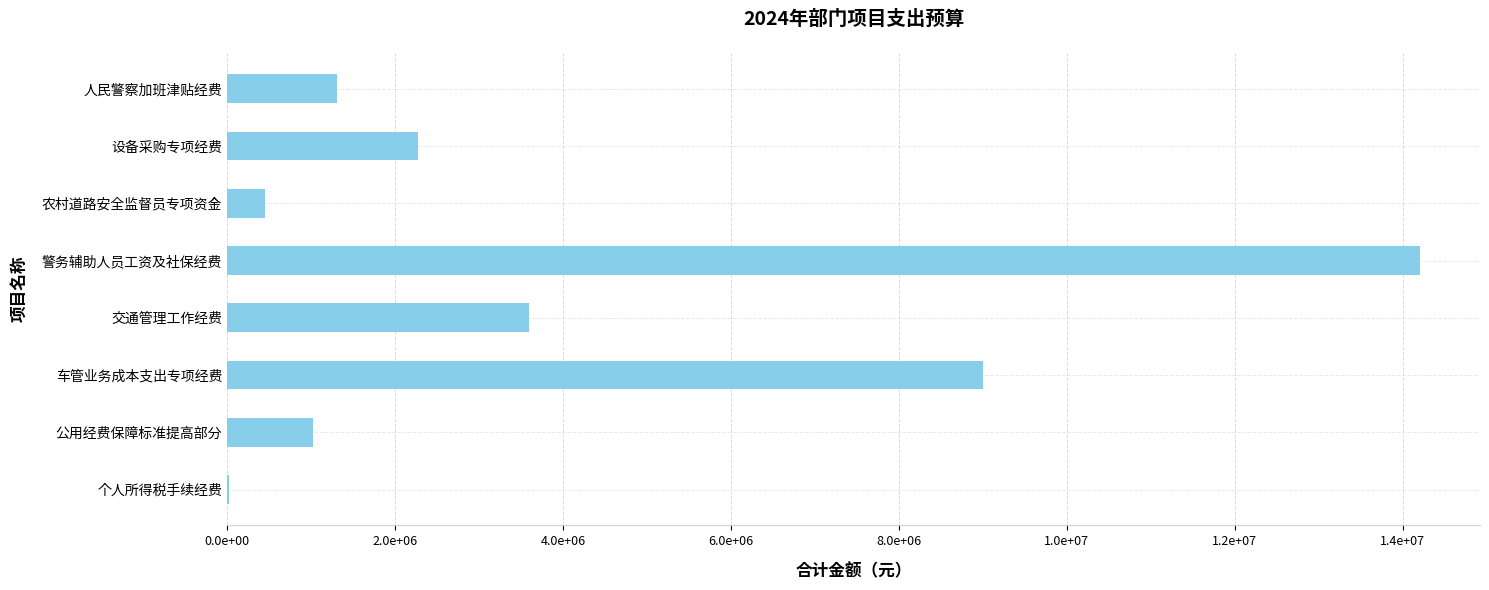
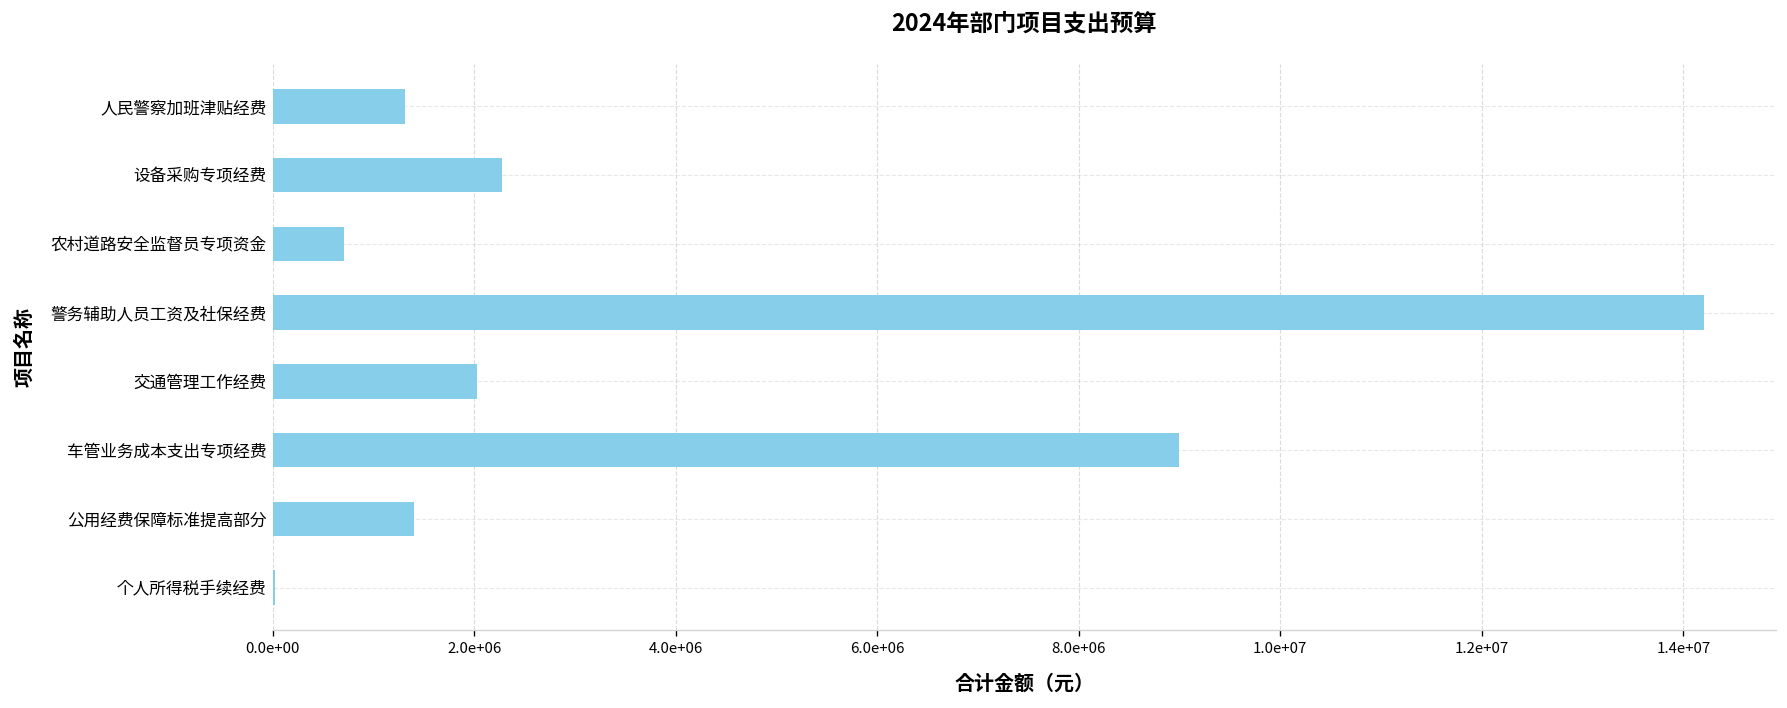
  {
    "人民警察加班津贴经费": 1300000,
    "设备采购专项经费": 2300000,
-   "农村道路安全监督员专项资金": 500000,
+   "农村道路安全监督员专项资金": 700000,
    "警务辅助人员工资及社保经费": 14200000,
-   "交通管理工作经费": 3600000,
+   "交通管理工作经费": 2000000,
    "车管业务成本支出专项经费": 9000000,
-   "公用经费保障标准提高部分": 1000000
+   "公用经费保障标准提高部分": 1400000
  }
